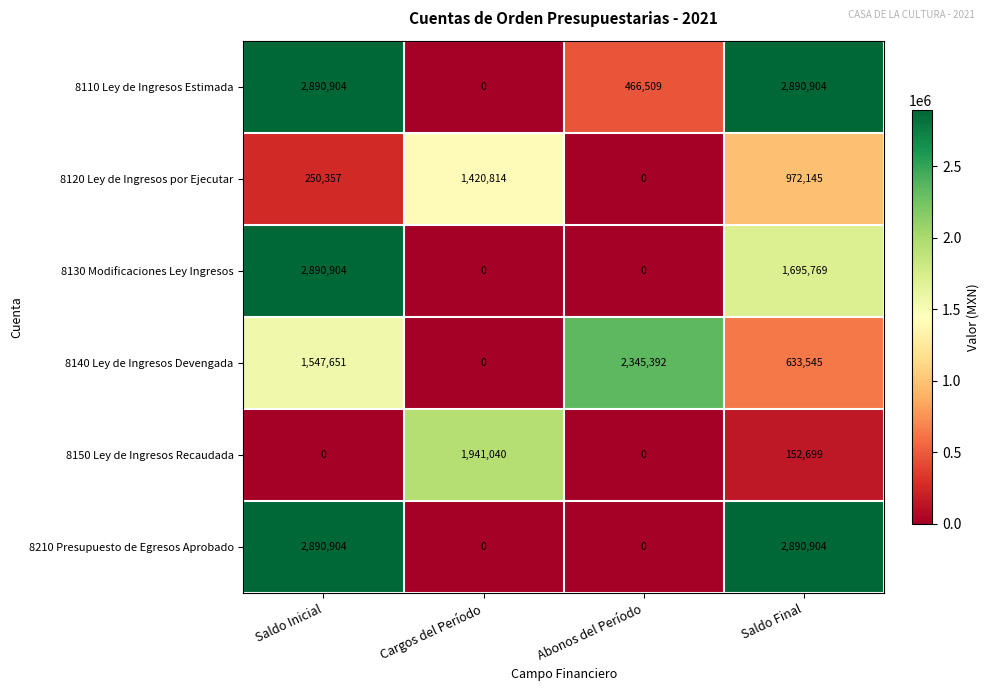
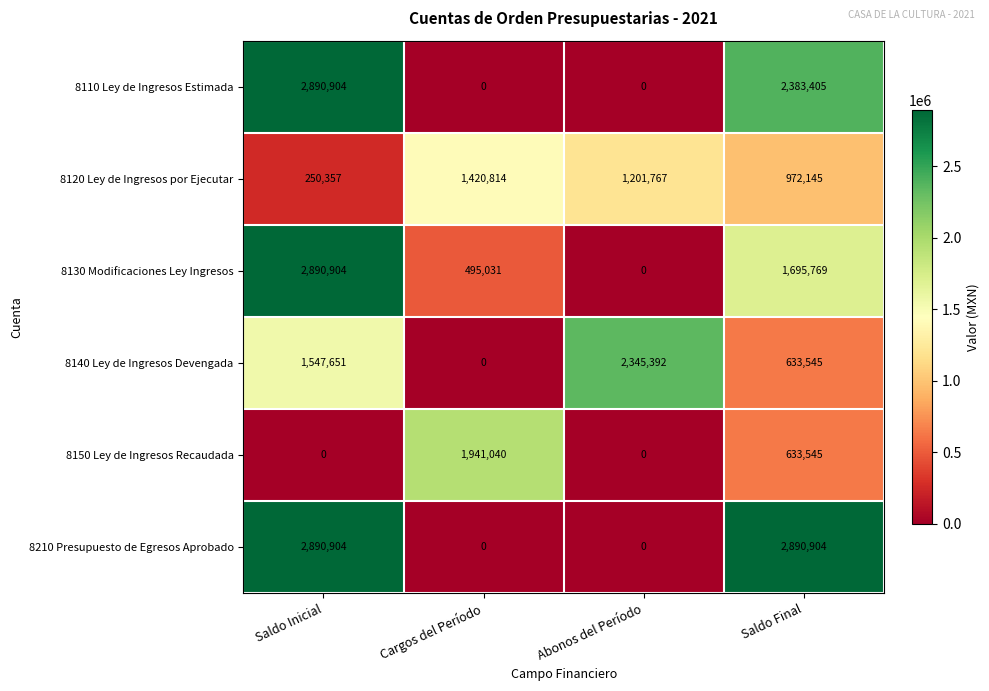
  {
    "8110 Ley de Ingresos Estimada": {
      "Saldo Inicial": "2,890,904",
      "Cargos del Período": "0",
-     "Abonos del Período": "466,509",
-     "Saldo Final": "2,890,904"
+     "Abonos del Período": "0",
+     "Saldo Final": "2,383,405"
    },
    "8120 Ley de Ingresos por Ejecutar": {
      "Saldo Inicial": "250,357",
      "Cargos del Período": "1,420,814",
-     "Abonos del Período": "0",
+     "Abonos del Período": "1,201,767",
      "Saldo Final": "972,145"
    },
    "8130 Modificaciones Ley Ingresos": {
      "Saldo Inicial": "2,890,904",
-     "Cargos del Período": "0",
+     "Cargos del Período": "495,031",
      "Abonos del Período": "0",
      "Saldo Final": "1,695,769"
    },
    "8140 Ley de Ingresos Devengada": {
      "Saldo Inicial": "1,547,651",
      "Cargos del Período": "0",
      "Abonos del Período": "2,345,392",
      "Saldo Final": "633,545"
    },
    "8150 Ley de Ingresos Recaudada": {
      "Saldo Inicial": "0",
      "Cargos del Período": "1,941,040",
      "Abonos del Período": "0",
-     "Saldo Final": "152,699"
+     "Saldo Final": "633,545"
    },
    "8210 Presupuesto de Egresos Aprobado": {
      "Saldo Inicial": "2,890,904",
      "Cargos del Período": "0",
      "Abonos del Período": "0",
      "Saldo Final": "2,890,904"
    }
  }
